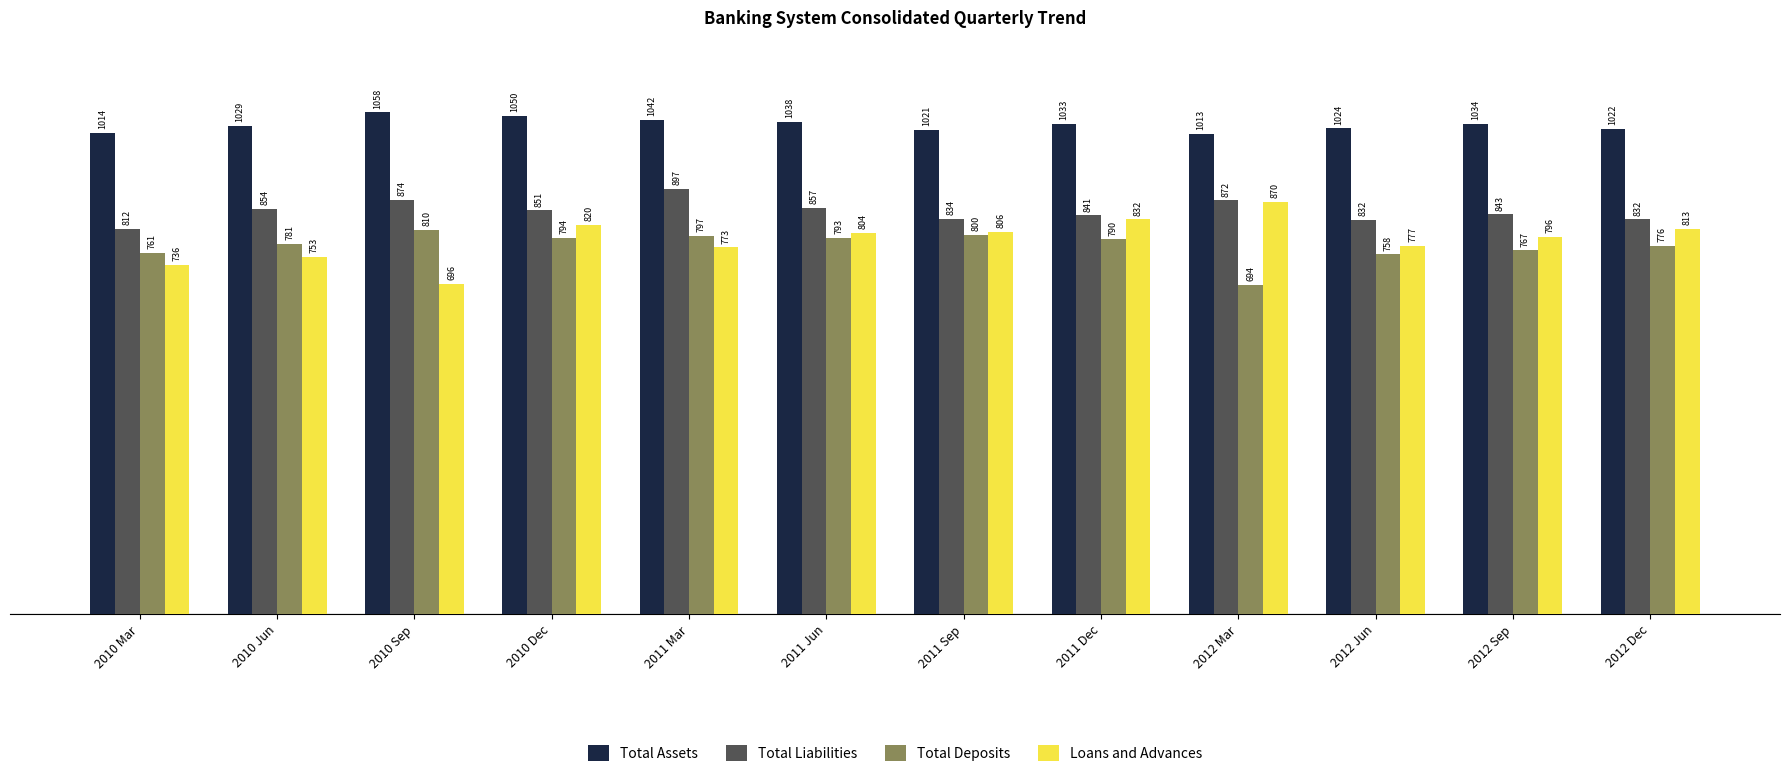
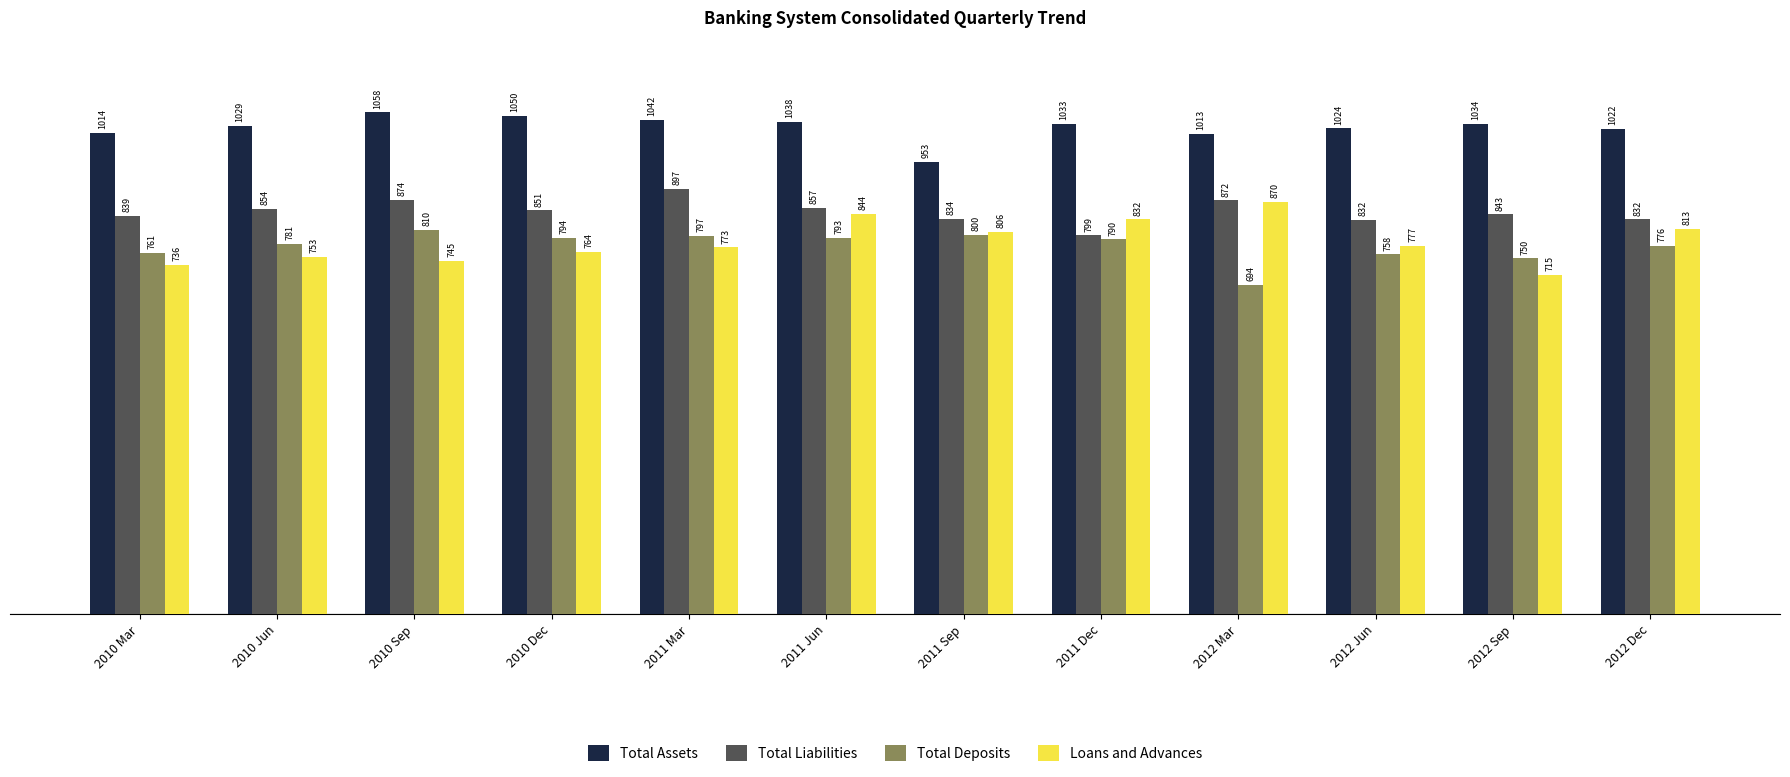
  {
    "Total Assets": {
      "2010 Mar": 1014,
      "2010 Jun": 1029,
      "2010 Sep": 1058,
      "2010 Dec": 1050,
      "2011 Mar": 1042,
      "2011 Jun": 1038,
-     "2011 Sep": 1021,
+     "2011 Sep": 953,
      "2011 Dec": 1033,
      "2012 Mar": 1013,
      "2012 Jun": 1024,
      "2012 Sep": 1034,
      "2012 Dec": 1022
    },
    "Total Liabilities": {
-     "2010 Mar": 812,
+     "2010 Mar": 839,
      "2010 Jun": 854,
      "2010 Sep": 874,
      "2010 Dec": 851,
      "2011 Mar": 897,
      "2011 Jun": 857,
      "2011 Sep": 834,
-     "2011 Dec": 841,
+     "2011 Dec": 799,
      "2012 Mar": 872,
      "2012 Jun": 832,
      "2012 Sep": 843,
      "2012 Dec": 832
    },
    "Total Deposits": {
      "2010 Mar": 761,
      "2010 Jun": 781,
      "2010 Sep": 810,
      "2010 Dec": 794,
      "2011 Mar": 797,
      "2011 Jun": 793,
      "2011 Sep": 800,
      "2011 Dec": 790,
      "2012 Mar": 694,
      "2012 Jun": 758,
-     "2012 Sep": 767,
+     "2012 Sep": 750,
      "2012 Dec": 776
    },
    "Loans and Advances": {
      "2010 Mar": 736,
      "2010 Jun": 753,
-     "2010 Sep": 696,
-     "2010 Dec": 820,
+     "2010 Sep": 745,
+     "2010 Dec": 764,
      "2011 Mar": 773,
-     "2011 Jun": 804,
+     "2011 Jun": 844,
      "2011 Sep": 806,
      "2011 Dec": 832,
      "2012 Mar": 870,
      "2012 Jun": 777,
-     "2012 Sep": 796,
+     "2012 Sep": 715,
      "2012 Dec": 813
    }
  }
